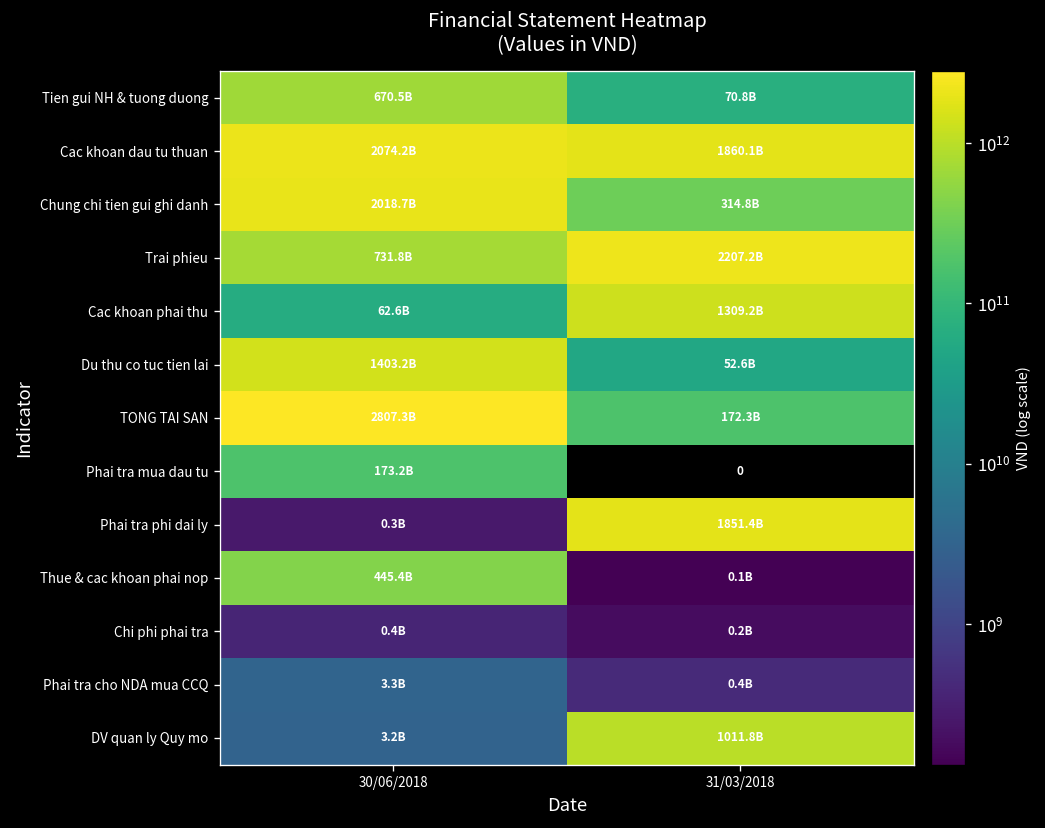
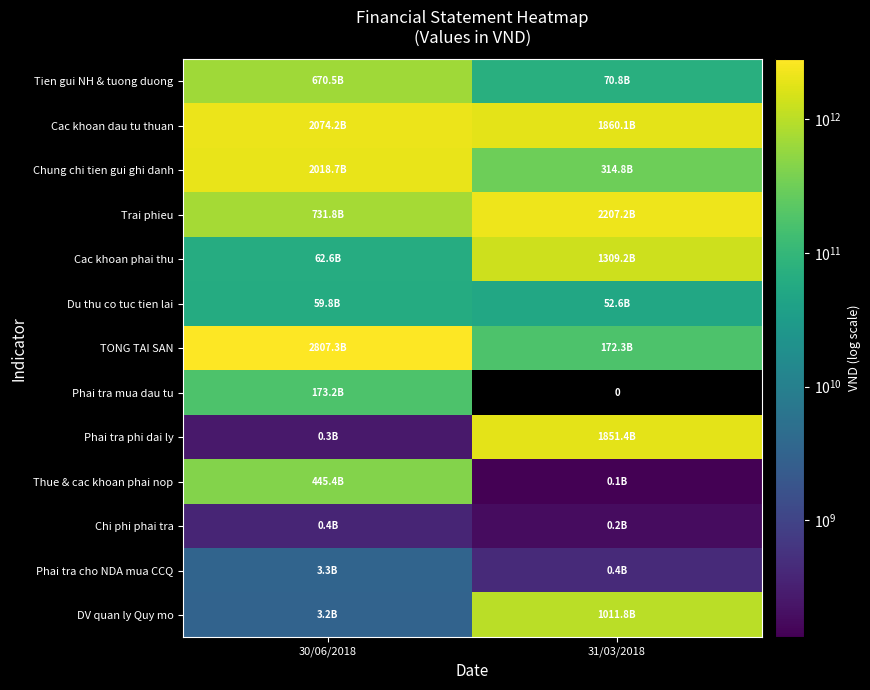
  {
    "Tien gui NH & tuong duong": {
      "30/06/2018": "670.5B",
      "31/03/2018": "70.8B"
    },
    "Cac khoan dau tu thuan": {
      "30/06/2018": "2074.2B",
      "31/03/2018": "1860.1B"
    },
    "Chung chi tien gui ghi danh": {
      "30/06/2018": "2018.7B",
      "31/03/2018": "314.8B"
    },
    "Trai phieu": {
      "30/06/2018": "731.8B",
      "31/03/2018": "2207.2B"
    },
    "Cac khoan phai thu": {
      "30/06/2018": "62.6B",
      "31/03/2018": "1309.2B"
    },
    "Du thu co tuc tien lai": {
-     "30/06/2018": "1403.2B",
+     "30/06/2018": "59.8B",
      "31/03/2018": "52.6B"
    },
    "TONG TAI SAN": {
      "30/06/2018": "2807.3B",
      "31/03/2018": "172.3B"
    },
    "Phai tra mua dau tu": {
      "30/06/2018": "173.2B"
    },
    "Phai tra phi dai ly": {
      "30/06/2018": "0.3B",
      "31/03/2018": "1851.4B"
    },
    "Thue & cac khoan phai nop": {
      "30/06/2018": "445.4B",
      "31/03/2018": "0.1B"
    },
    "Chi phi phai tra": {
      "30/06/2018": "0.4B",
      "31/03/2018": "0.2B"
    },
    "Phai tra cho NDA mua CCQ": {
      "30/06/2018": "3.3B",
      "31/03/2018": "0.4B"
    },
    "DV quan ly Quy mo": {
      "30/06/2018": "3.2B",
      "31/03/2018": "1011.8B"
    }
  }
